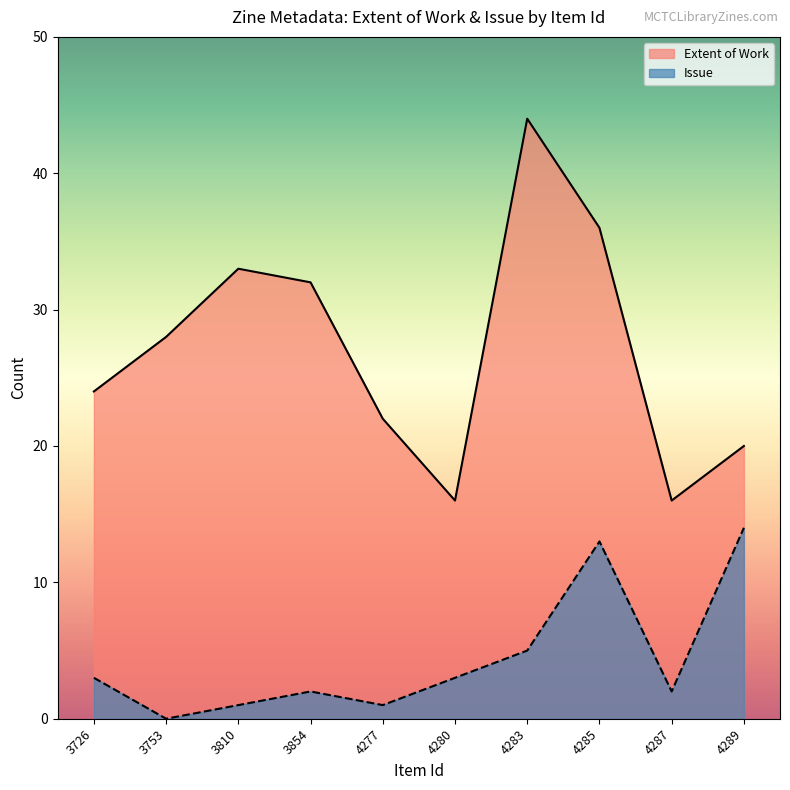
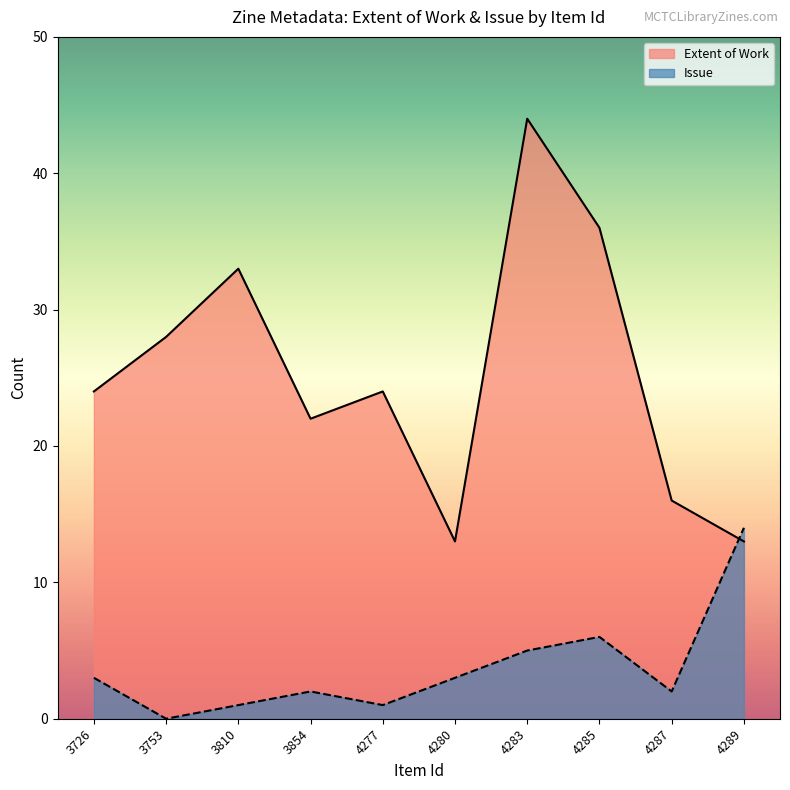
  {
    "Extent of Work": {
      "3726": 24,
      "3753": 28,
      "3810": 33,
-     "3854": 32,
-     "4277": 22,
-     "4280": 16,
+     "3854": 22,
+     "4277": 24,
+     "4280": 13,
      "4283": 44,
      "4285": 36,
      "4287": 16,
-     "4289": 20
+     "4289": 13
    },
    "Issue": {
      "3726": 3,
      "3753": 0,
      "3810": 1,
      "3854": 2,
      "4277": 1,
      "4280": 3,
      "4283": 5,
-     "4285": 13,
+     "4285": 6,
      "4287": 2,
      "4289": 14
    }
  }
